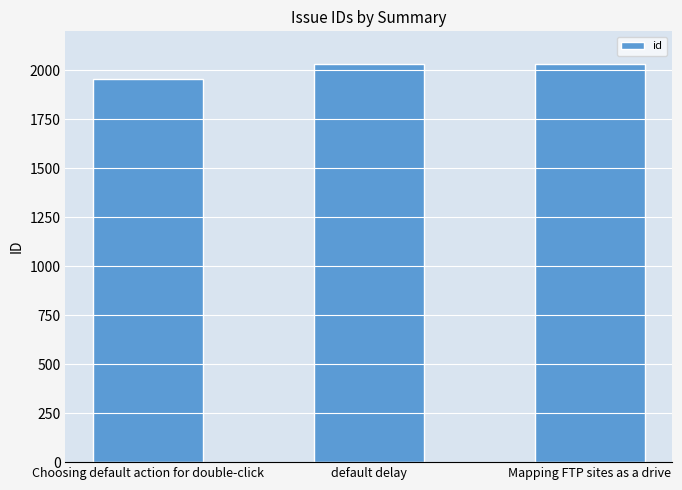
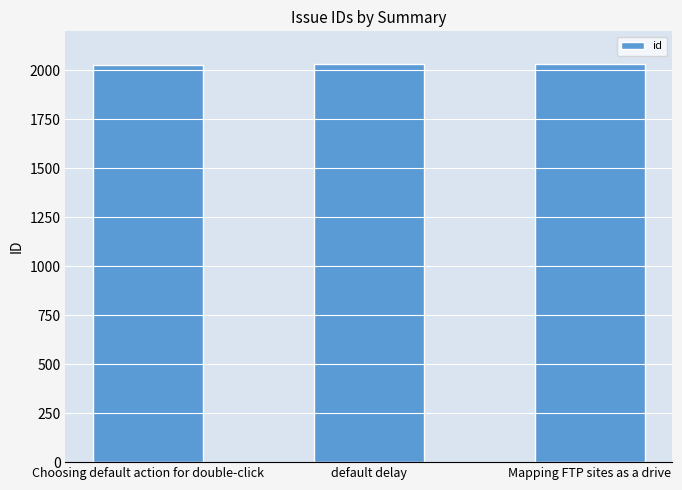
  {
-   "Choosing default action for double-click": 1960,
+   "Choosing default action for double-click": 2030,
    "default delay": 2030,
    "Mapping FTP sites as a drive": 2030
  }
